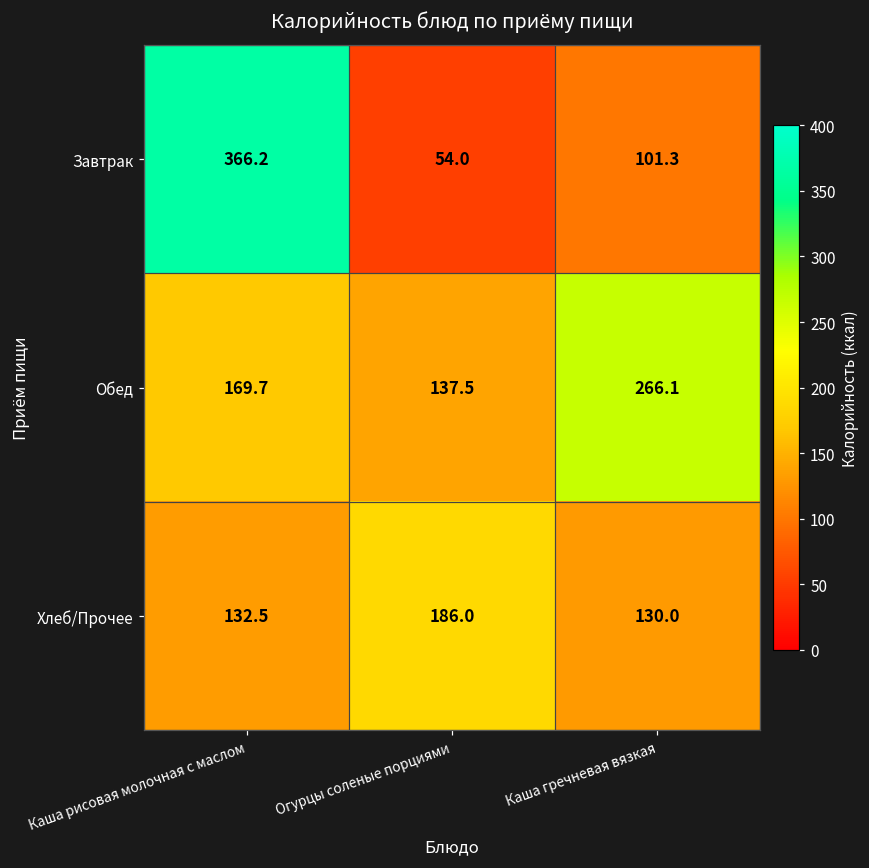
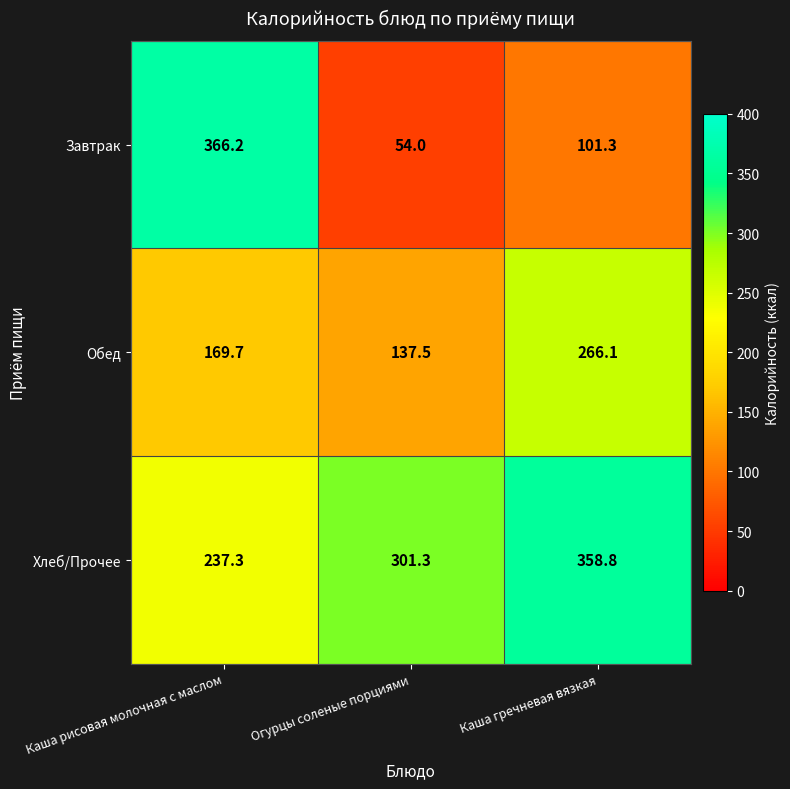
  {
    "Завтрак": {
      "Каша рисовая молочная с маслом": 366.2,
      "Огурцы соленые порциями": 54.0,
      "Каша гречневая вязкая": 101.3
    },
    "Обед": {
      "Каша рисовая молочная с маслом": 169.7,
      "Огурцы соленые порциями": 137.5,
      "Каша гречневая вязкая": 266.1
    },
    "Хлеб/Прочее": {
-     "Каша рисовая молочная с маслом": 132.5,
-     "Огурцы соленые порциями": 186.0,
-     "Каша гречневая вязкая": 130.0
+     "Каша рисовая молочная с маслом": 237.3,
+     "Огурцы соленые порциями": 301.3,
+     "Каша гречневая вязкая": 358.8
    }
  }
